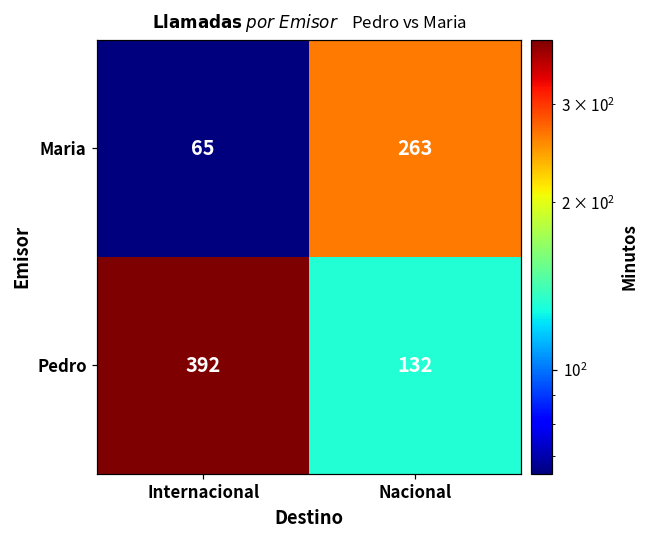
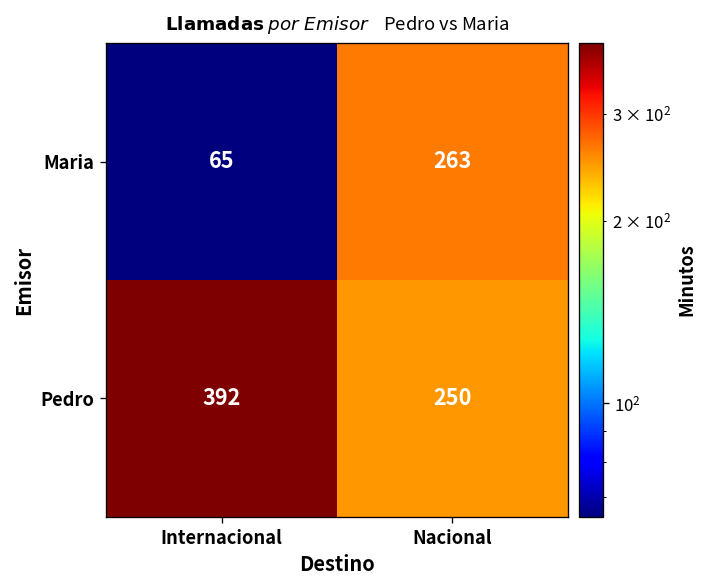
  {
    "Maria": {
      "Internacional": 65,
      "Nacional": 263
    },
    "Pedro": {
      "Internacional": 392,
-     "Nacional": 132
+     "Nacional": 250
    }
  }
